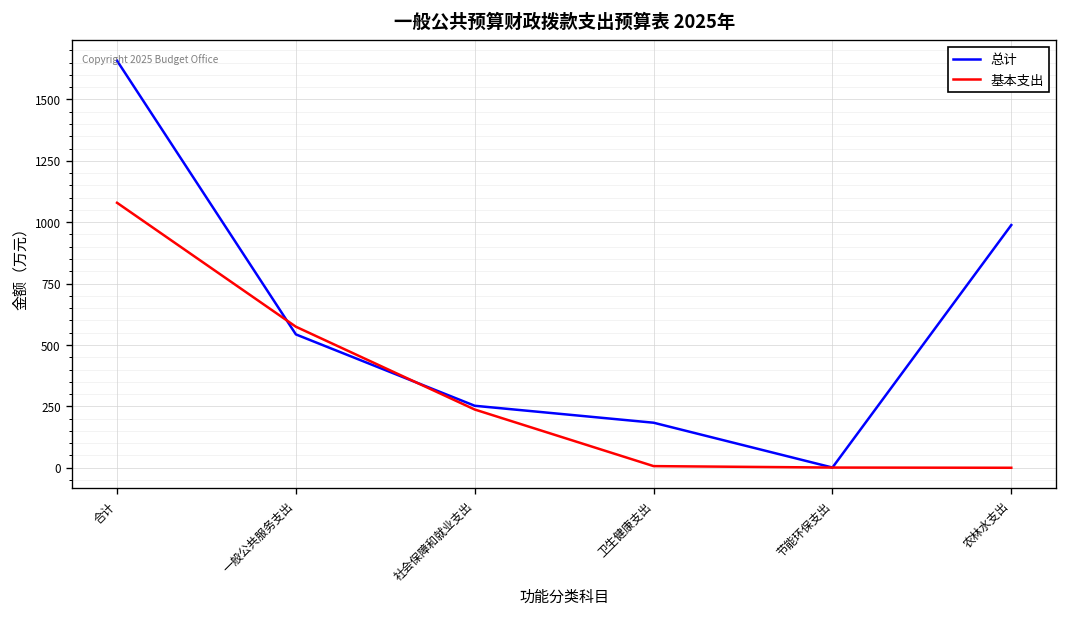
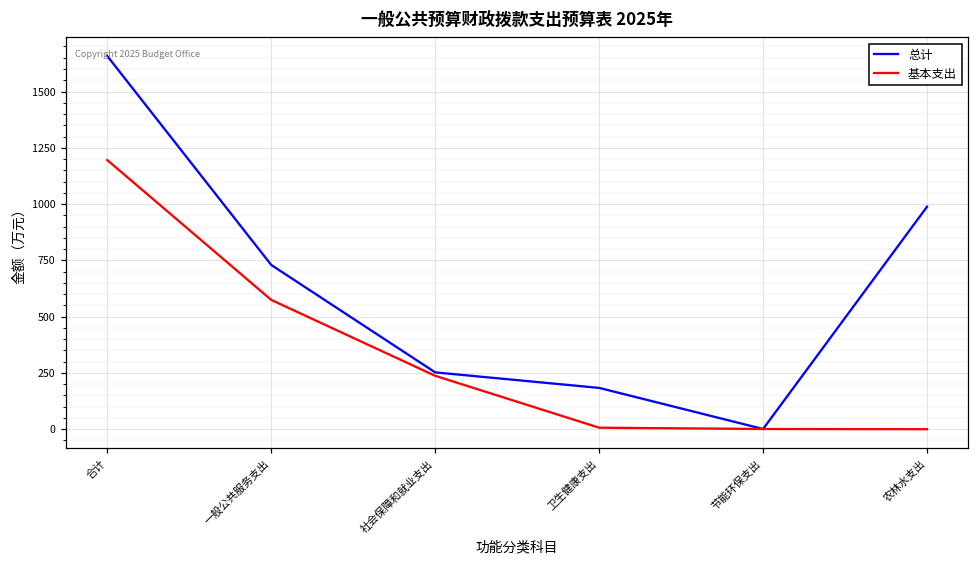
  {
    "总计": {
-     "一般公共服务支出": 540,
+     "一般公共服务支出": 730,
      "社会保障和就业支出": 250,
      "卫生健康支出": 180,
      "农林水支出": 990
    },
    "基本支出": {
-     "合计": 1080,
+     "合计": 1200,
      "一般公共服务支出": 570,
      "社会保障和就业支出": 240,
      "卫生健康支出": 10,
      "农林水支出": 0
    }
  }
